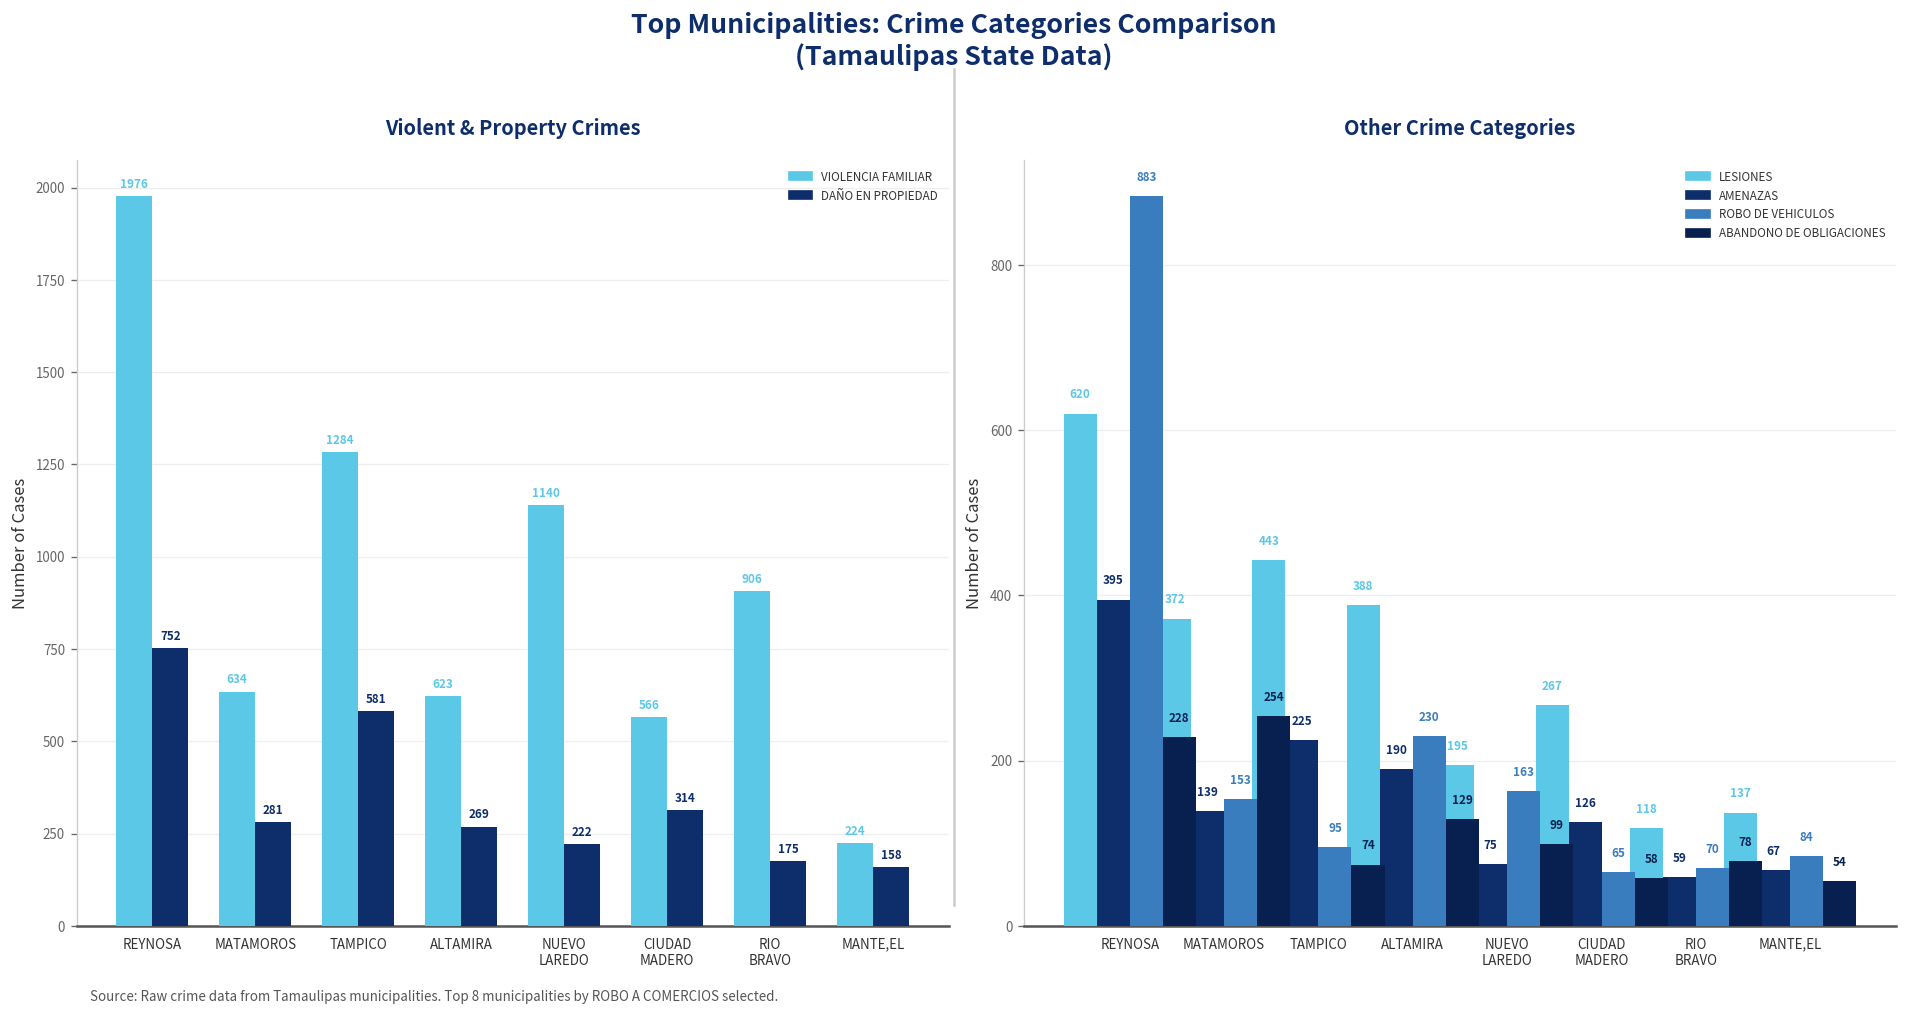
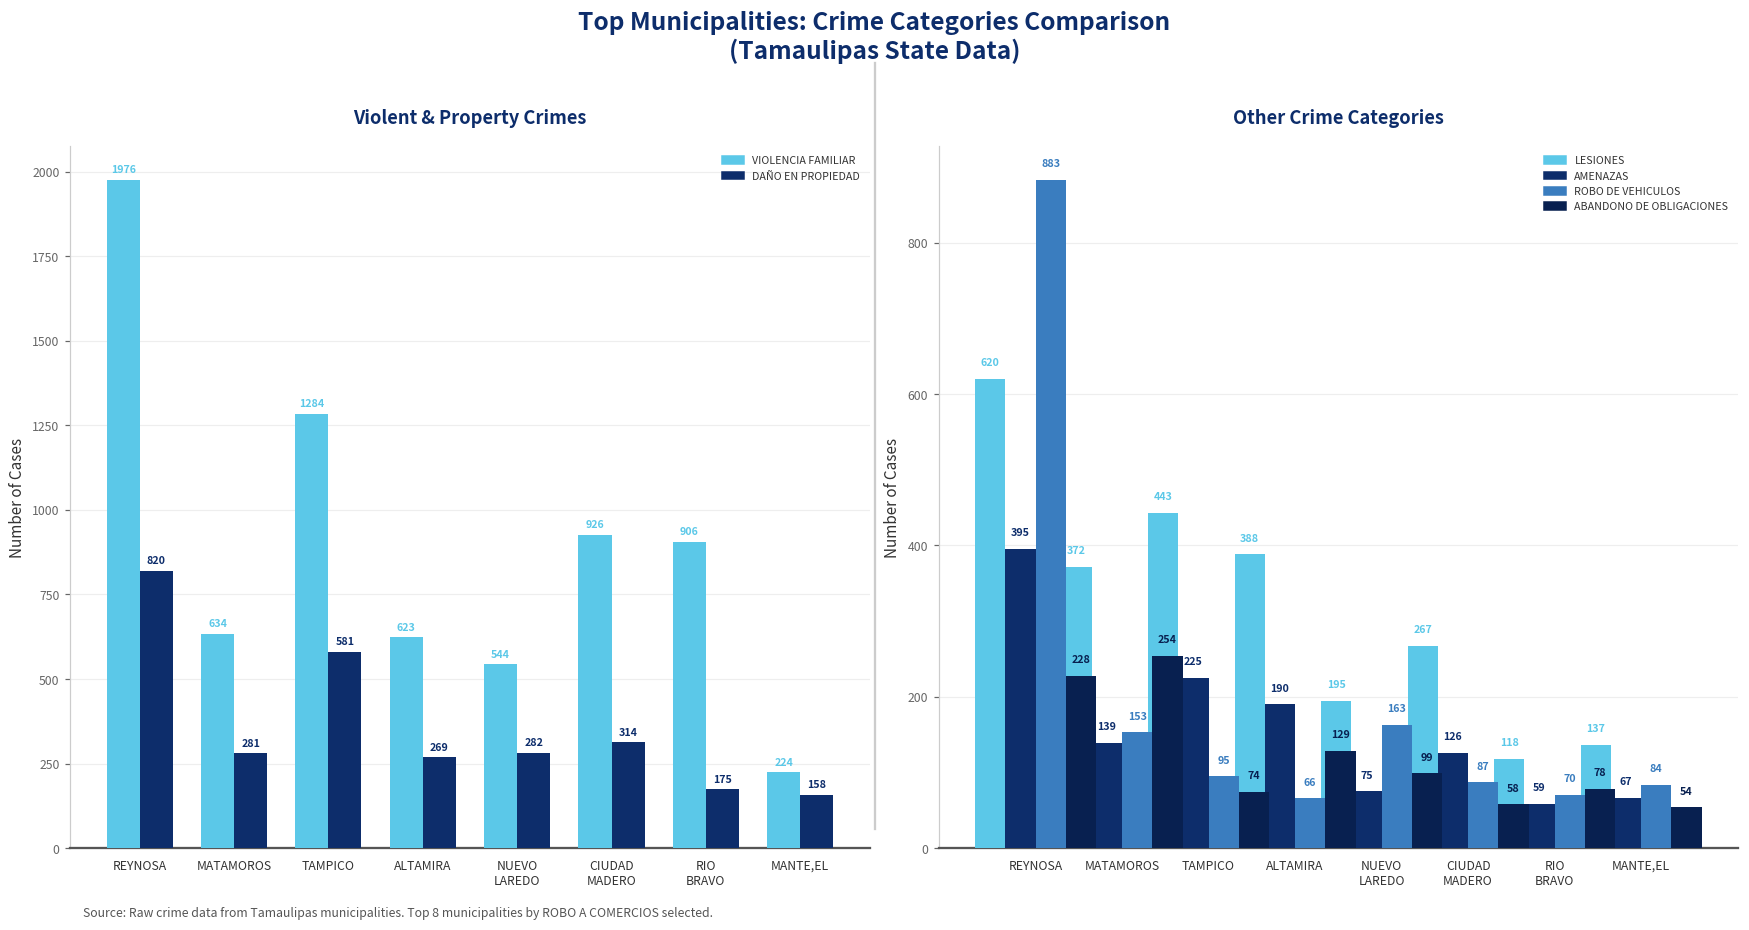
  {
    "Violent & Property Crimes": {
      "VIOLENCIA FAMILIAR": {
        "REYNOSA": 1976,
        "MATAMOROS": 634,
        "TAMPICO": 1284,
        "ALTAMIRA": 623,
-       "NUEVO LAREDO": 1140,
-       "CIUDAD MADERO": 566,
+       "NUEVO LAREDO": 544,
+       "CIUDAD MADERO": 926,
        "RIO BRAVO": 906,
        "MANTE,EL": 224
      },
      "DAÑO EN PROPIEDAD": {
-       "REYNOSA": 752,
+       "REYNOSA": 820,
        "MATAMOROS": 281,
        "TAMPICO": 581,
        "ALTAMIRA": 269,
-       "NUEVO LAREDO": 222,
+       "NUEVO LAREDO": 282,
        "CIUDAD MADERO": 314,
        "RIO BRAVO": 175,
        "MANTE,EL": 158
      }
    },
    "Other Crime Categories": {
      "ROBO DE VEHICULOS": {
        "REYNOSA": 883,
        "MATAMOROS": 153,
        "TAMPICO": 95,
-       "ALTAMIRA": 230,
+       "ALTAMIRA": 66,
        "NUEVO LAREDO": 163,
-       "CIUDAD MADERO": 65,
+       "CIUDAD MADERO": 87,
        "RIO BRAVO": 70,
        "MANTE,EL": 84
      }
    }
  }
